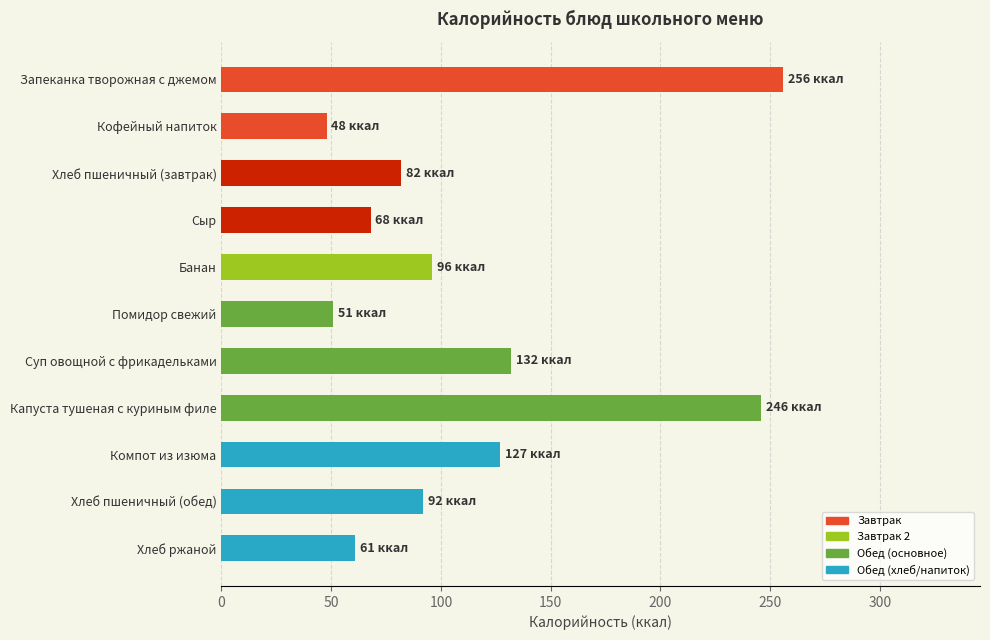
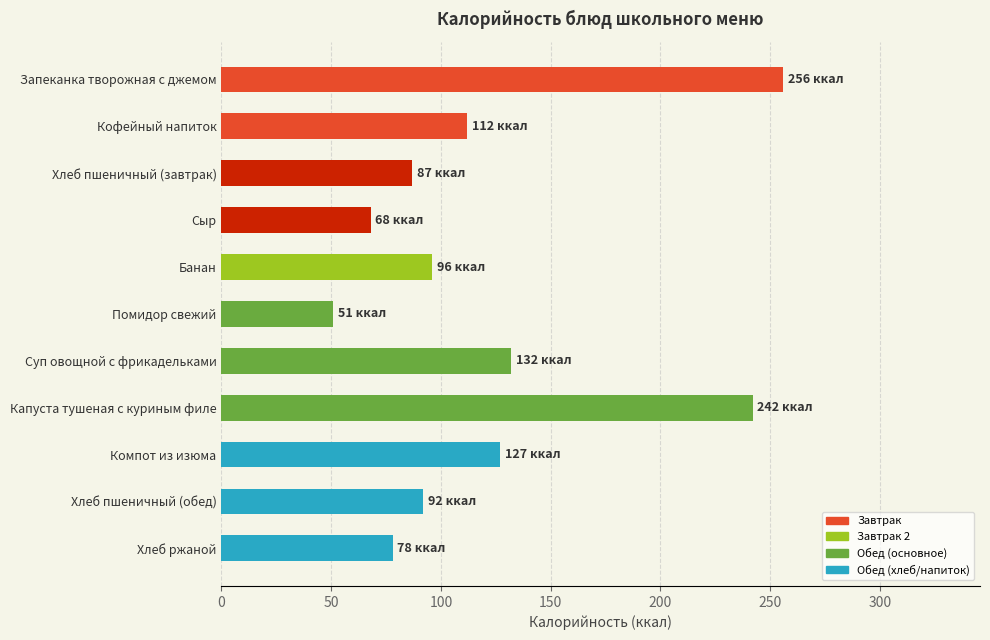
  {
    "Запеканка творожная с джемом": 256,
-   "Кофейный напиток": 48,
-   "Хлеб пшеничный (завтрак)": 82,
+   "Кофейный напиток": 112,
+   "Хлеб пшеничный (завтрак)": 87,
    "Сыр": 68,
    "Банан": 96,
    "Помидор свежий": 51,
    "Суп овощной с фрикадельками": 132,
-   "Капуста тушеная с куриным филе": 246,
+   "Капуста тушеная с куриным филе": 242,
    "Компот из изюма": 127,
    "Хлеб пшеничный (обед)": 92,
-   "Хлеб ржаной": 61
+   "Хлеб ржаной": 78
  }
